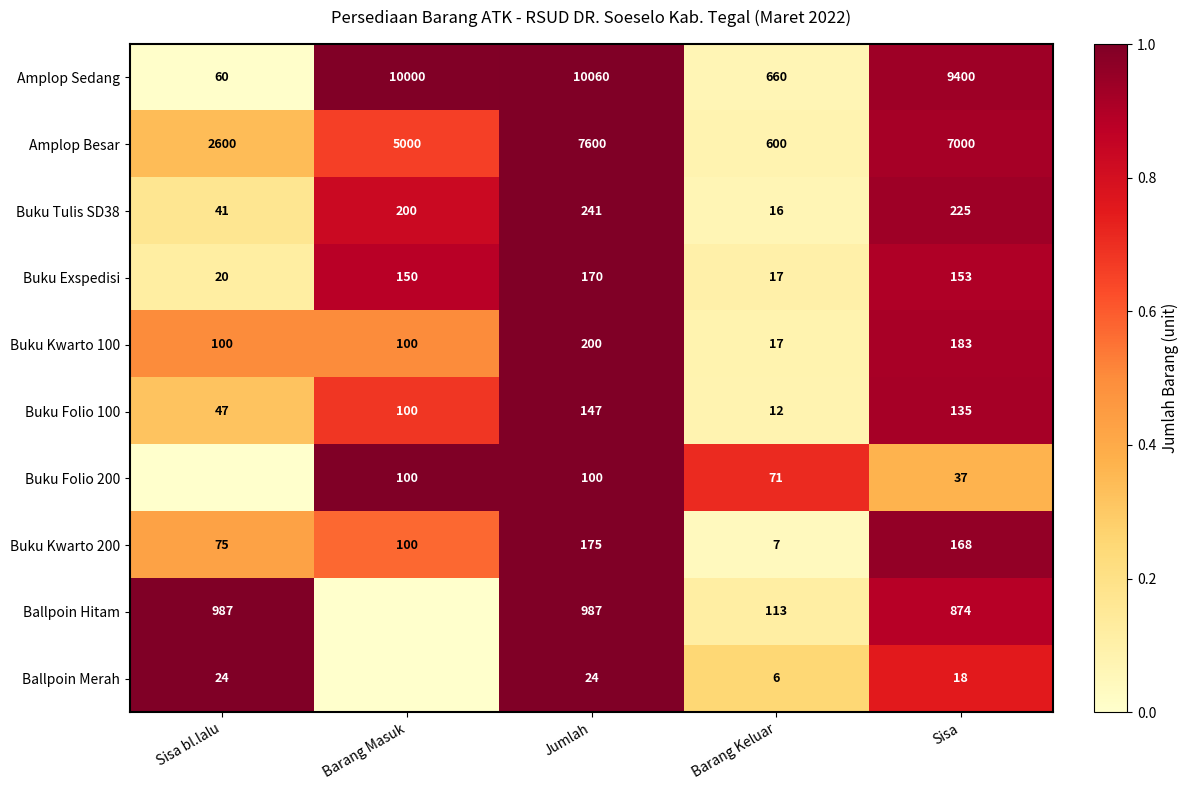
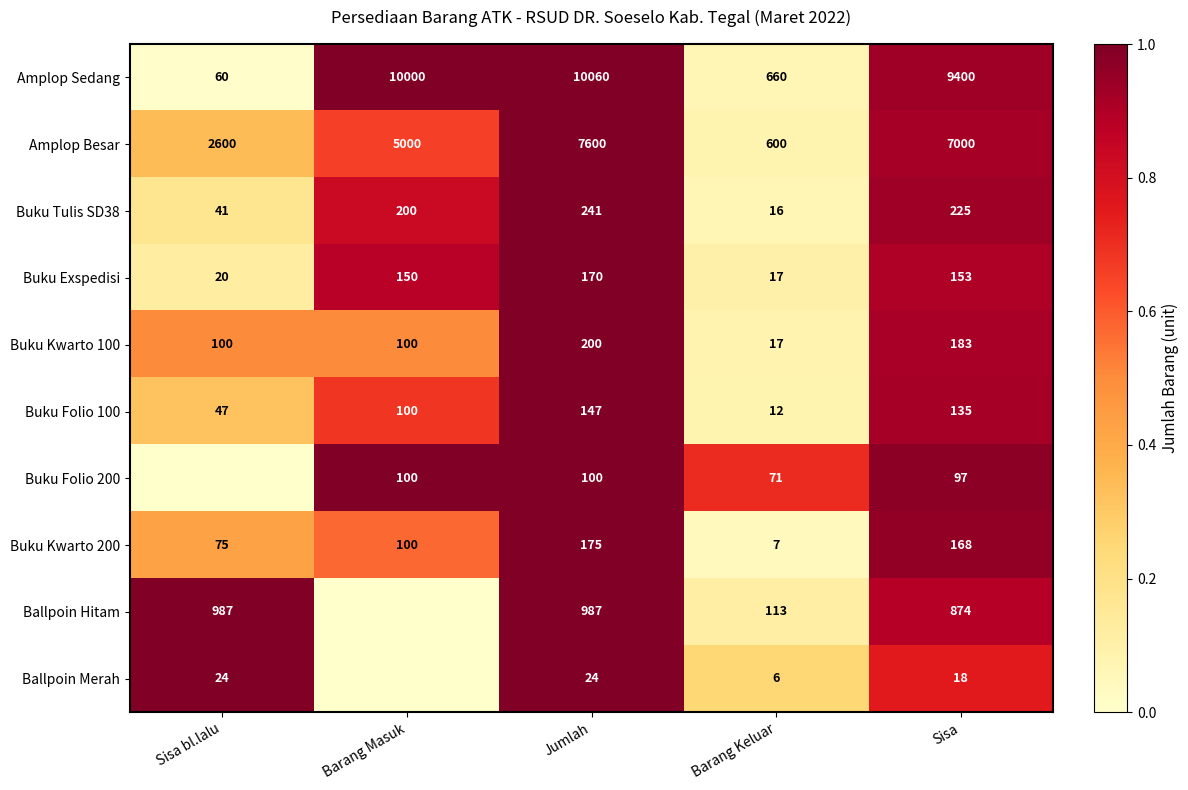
  {
    "Amplop Sedang": {
      "Sisa bl.lalu": 60,
      "Barang Masuk": 10000,
      "Jumlah": 10060,
      "Barang Keluar": 660,
      "Sisa": 9400
    },
    "Amplop Besar": {
      "Sisa bl.lalu": 2600,
      "Barang Masuk": 5000,
      "Jumlah": 7600,
      "Barang Keluar": 600,
      "Sisa": 7000
    },
    "Buku Tulis SD38": {
      "Sisa bl.lalu": 41,
      "Barang Masuk": 200,
      "Jumlah": 241,
      "Barang Keluar": 16,
      "Sisa": 225
    },
    "Buku Exspedisi": {
      "Sisa bl.lalu": 20,
      "Barang Masuk": 150,
      "Jumlah": 170,
      "Barang Keluar": 17,
      "Sisa": 153
    },
    "Buku Kwarto 100": {
      "Sisa bl.lalu": 100,
      "Barang Masuk": 100,
      "Jumlah": 200,
      "Barang Keluar": 17,
      "Sisa": 183
    },
    "Buku Folio 100": {
      "Sisa bl.lalu": 47,
      "Barang Masuk": 100,
      "Jumlah": 147,
      "Barang Keluar": 12,
      "Sisa": 135
    },
    "Buku Folio 200": {
      "Barang Masuk": 100,
      "Jumlah": 100,
      "Barang Keluar": 71,
-     "Sisa": 37
+     "Sisa": 97
    },
    "Buku Kwarto 200": {
      "Sisa bl.lalu": 75,
      "Barang Masuk": 100,
      "Jumlah": 175,
      "Barang Keluar": 7,
      "Sisa": 168
    },
    "Ballpoin Hitam": {
      "Sisa bl.lalu": 987,
      "Jumlah": 987,
      "Barang Keluar": 113,
      "Sisa": 874
    },
    "Ballpoin Merah": {
      "Sisa bl.lalu": 24,
      "Jumlah": 24,
      "Barang Keluar": 6,
      "Sisa": 18
    }
  }
